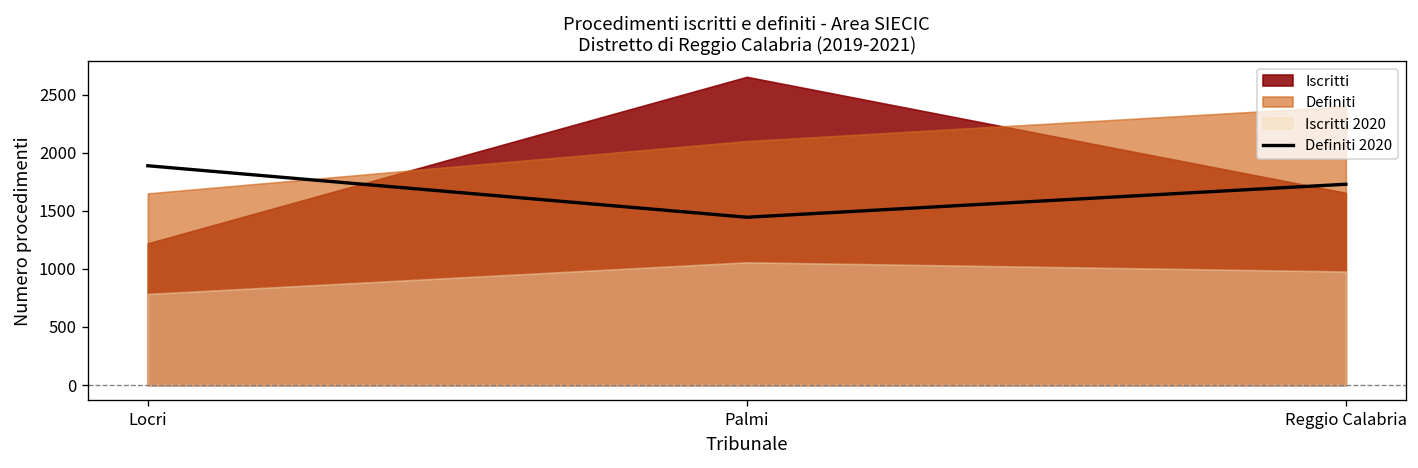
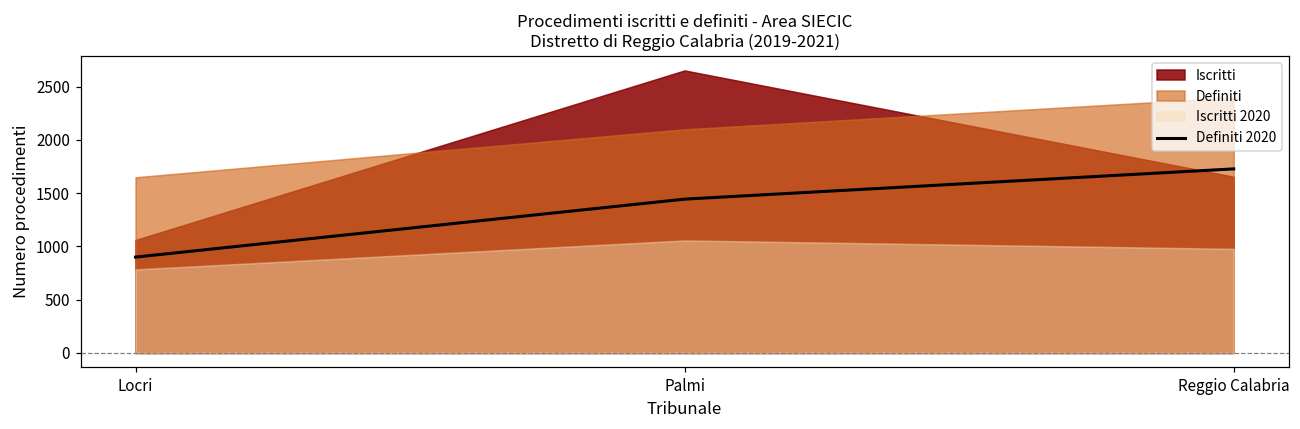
  {
    "Definiti 2020": {
-     "Locri": 1900,
+     "Locri": 900,
      "Palmi": 1400,
      "Reggio Calabria": 1700
    },
    "Iscritti": {
-     "Locri": 1200,
+     "Locri": 1100,
      "Palmi": 2700,
      "Reggio Calabria": 1700
    },
    "Definiti": {
      "Locri": 1600,
      "Palmi": 2100
    },
    "Iscritti 2020": {
      "Locri": 800,
      "Palmi": 1100,
      "Reggio Calabria": 1000
    }
  }
